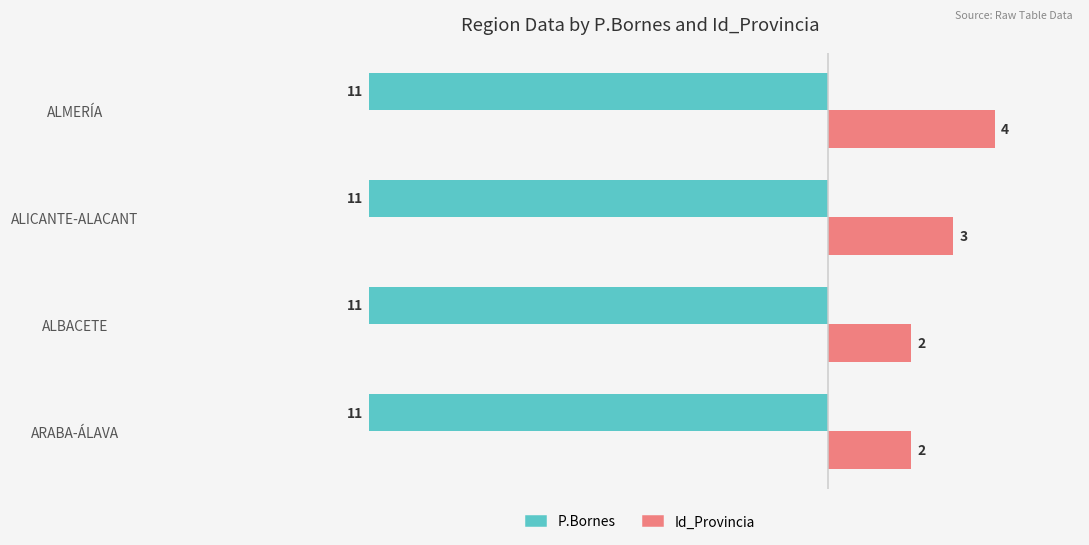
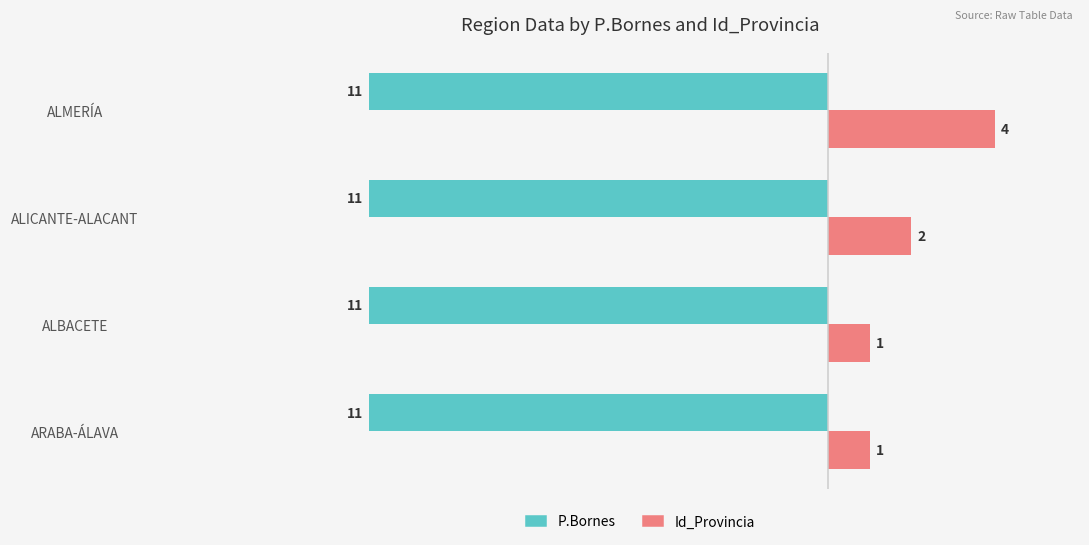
  {
    "Id_Provincia": {
      "ALMERÍA": 4,
-     "ALICANTE-ALACANT": 3,
-     "ALBACETE": 2,
-     "ARABA-ÁLAVA": 2
+     "ALICANTE-ALACANT": 2,
+     "ALBACETE": 1,
+     "ARABA-ÁLAVA": 1
    }
  }
